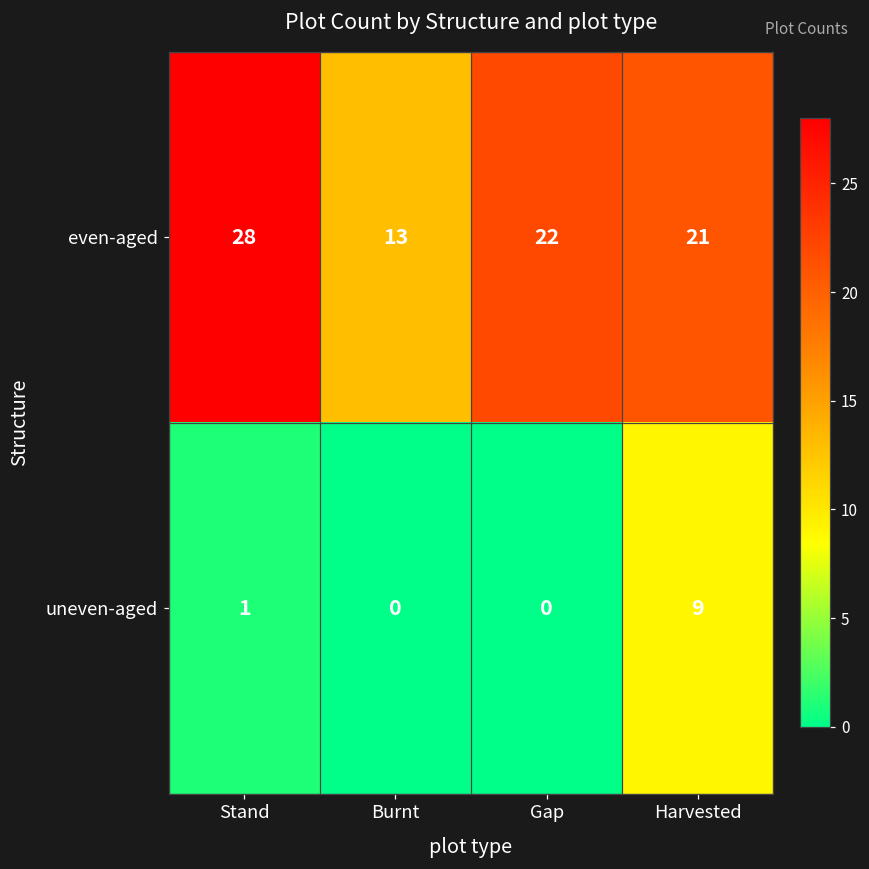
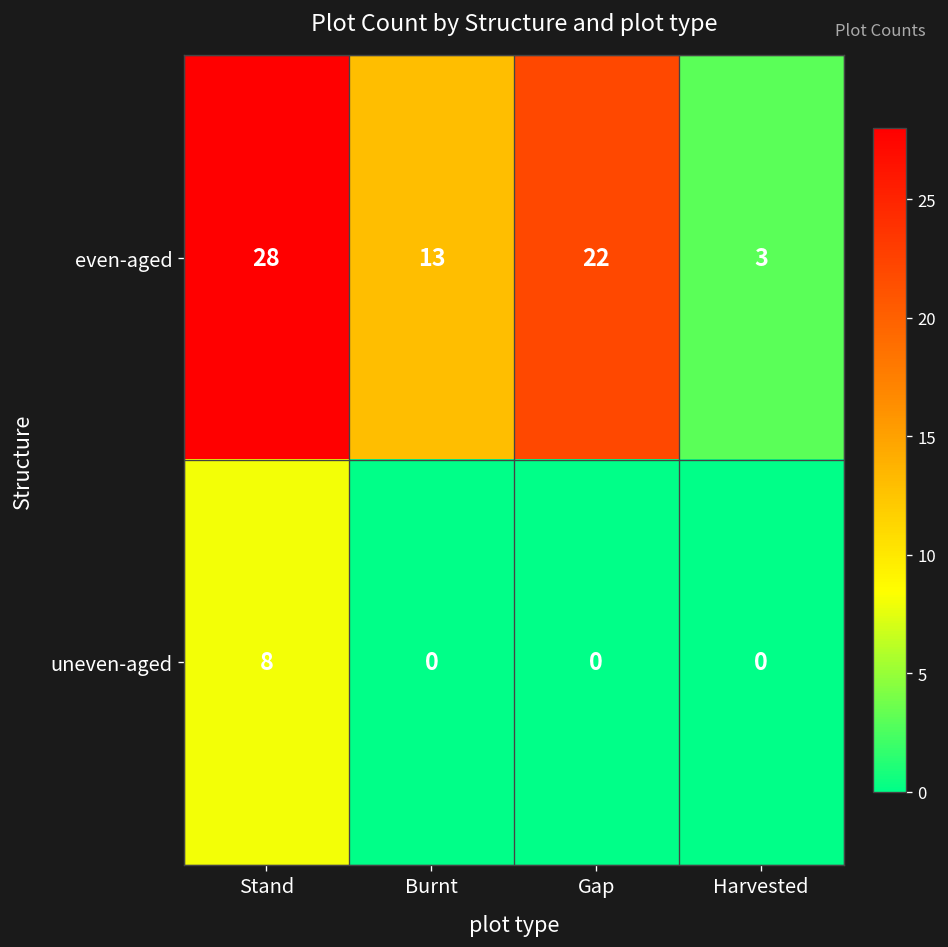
  {
    "even-aged": {
      "Stand": 28,
      "Burnt": 13,
      "Gap": 22,
-     "Harvested": 21
+     "Harvested": 3
    },
    "uneven-aged": {
-     "Stand": 1,
+     "Stand": 8,
      "Burnt": 0,
      "Gap": 0,
-     "Harvested": 9
+     "Harvested": 0
    }
  }
